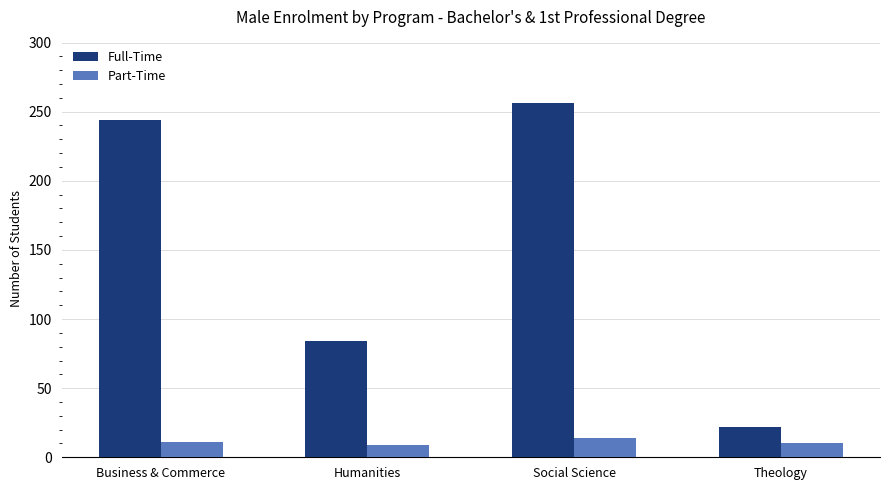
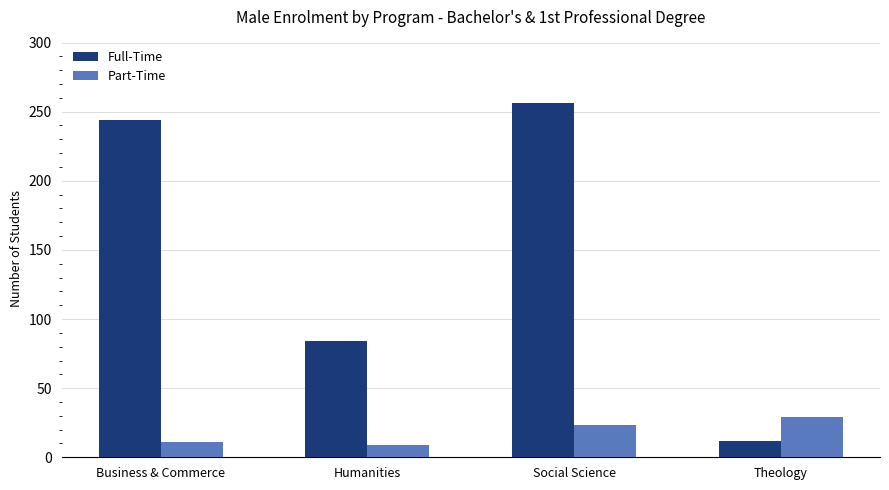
  {
    "Full-Time": {
      "Business & Commerce": 244,
      "Humanities": 84,
      "Social Science": 256,
-     "Theology": 22
+     "Theology": 12
    },
    "Part-Time": {
      "Business & Commerce": 11,
      "Humanities": 9,
-     "Social Science": 14,
-     "Theology": 10
+     "Social Science": 23,
+     "Theology": 29
    }
  }
